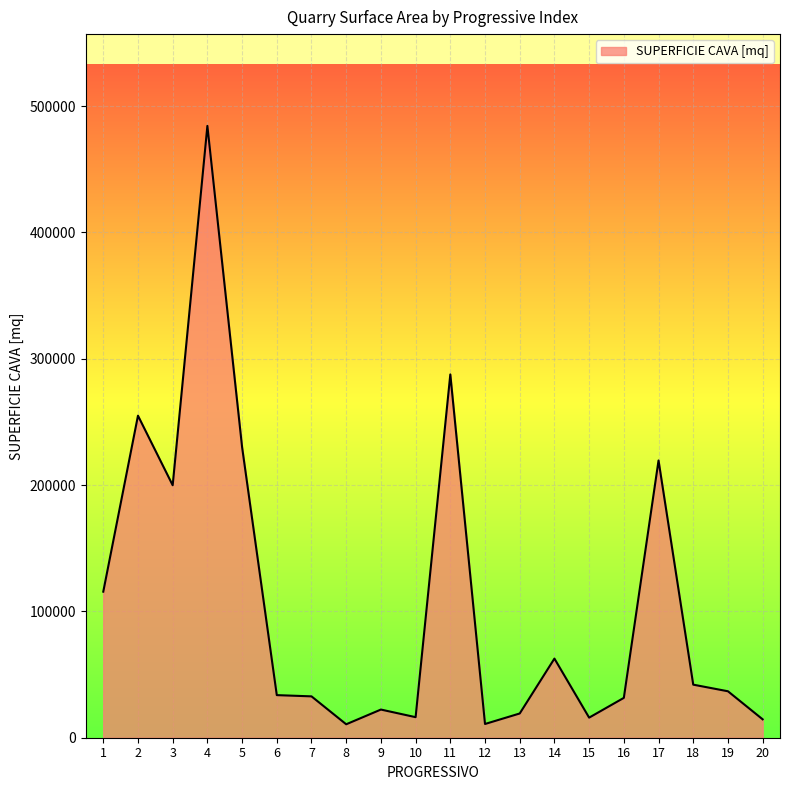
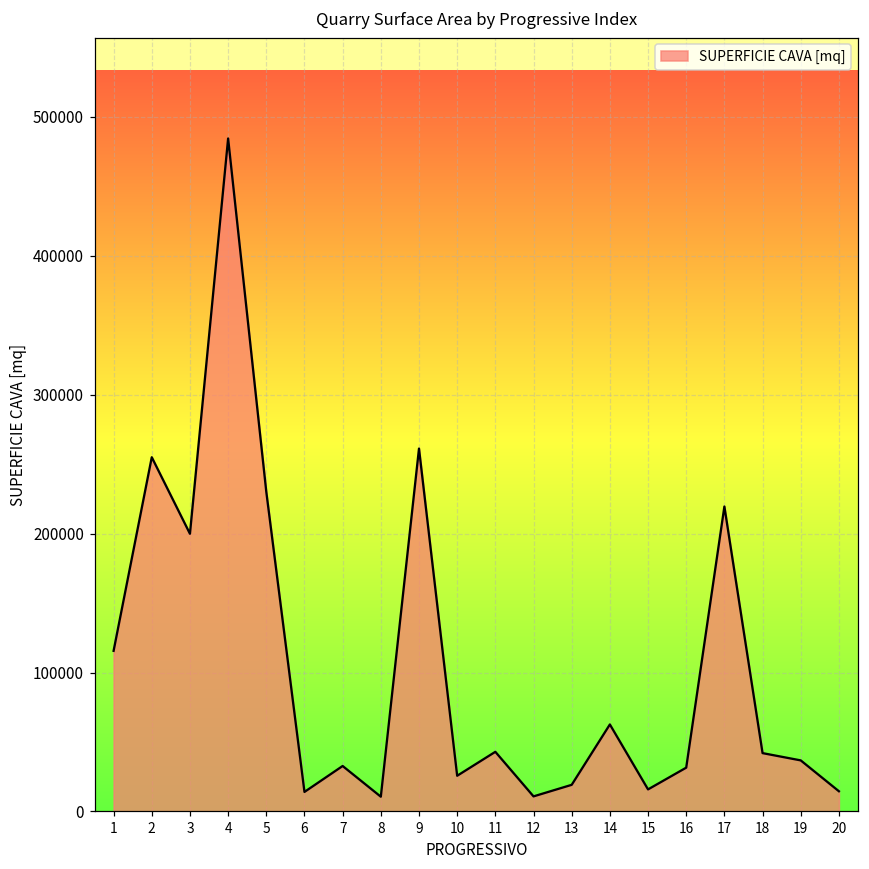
  {
    "1": 116000,
    "2": 255000,
    "3": 200000,
    "4": 484000,
    "5": 230000,
-   "6": 34000,
+   "6": 14000,
    "7": 33000,
    "8": 11000,
-   "9": 22000,
-   "10": 16000,
-   "11": 288000,
+   "9": 261000,
+   "10": 26000,
+   "11": 43000,
    "12": 11000,
    "13": 19000,
    "14": 63000,
    "15": 16000,
    "16": 32000,
    "17": 219000,
    "18": 42000,
    "19": 37000,
    "20": 15000
  }
